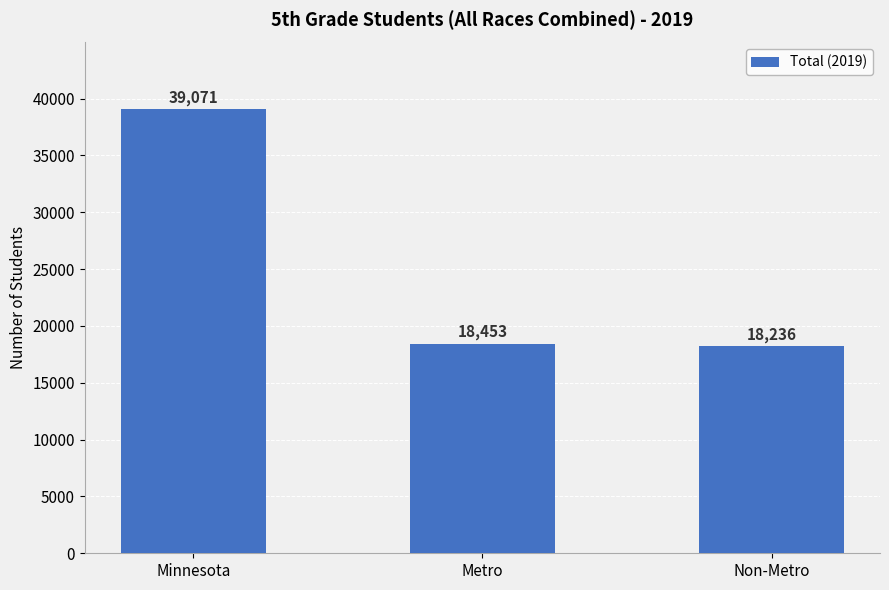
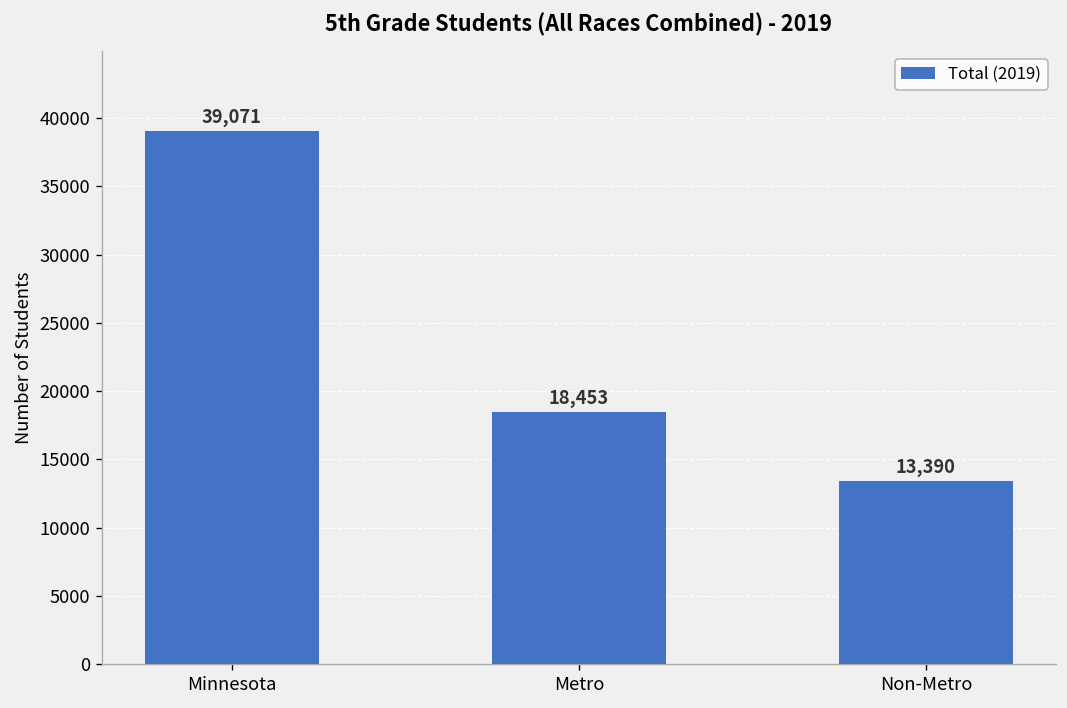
  {
    "Minnesota": "39,071",
    "Metro": "18,453",
-   "Non-Metro": "18,236"
+   "Non-Metro": "13,390"
  }
